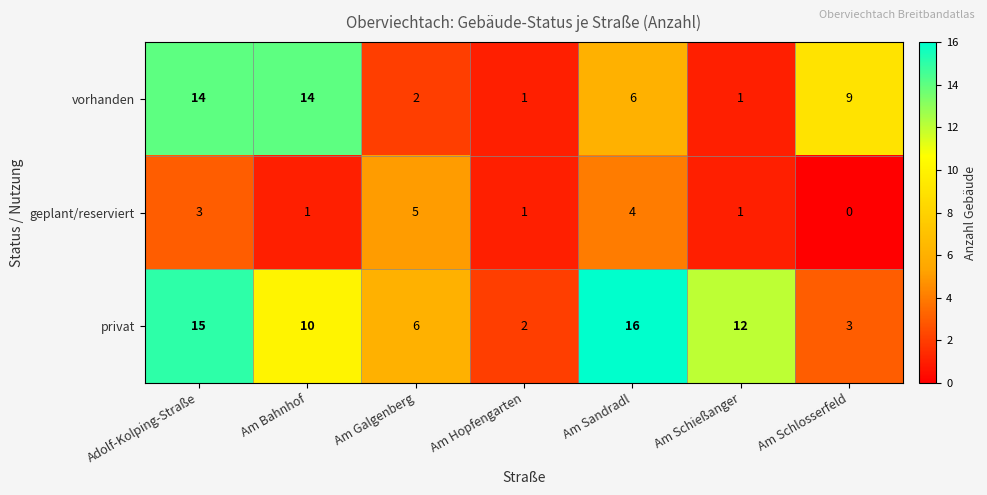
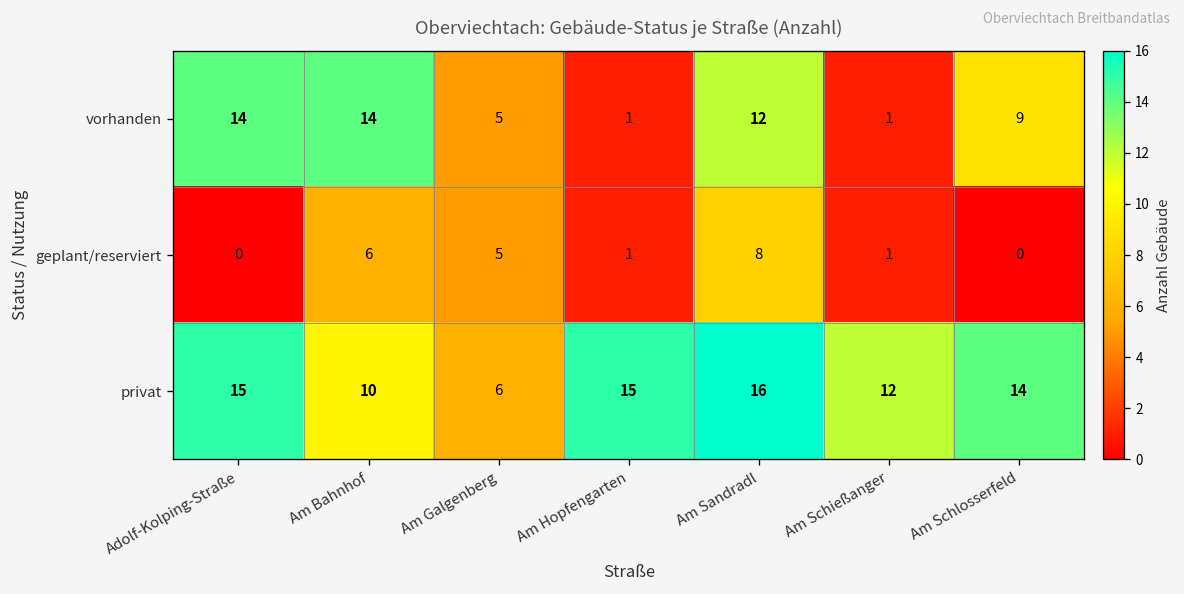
  {
    "vorhanden": {
      "Adolf-Kolping-Straße": 14,
      "Am Bahnhof": 14,
-     "Am Galgenberg": 2,
+     "Am Galgenberg": 5,
      "Am Hopfengarten": 1,
-     "Am Sandradl": 6,
+     "Am Sandradl": 12,
      "Am Schießanger": 1,
      "Am Schlosserfeld": 9
    },
    "geplant/reserviert": {
-     "Adolf-Kolping-Straße": 3,
-     "Am Bahnhof": 1,
+     "Adolf-Kolping-Straße": 0,
+     "Am Bahnhof": 6,
      "Am Galgenberg": 5,
      "Am Hopfengarten": 1,
-     "Am Sandradl": 4,
+     "Am Sandradl": 8,
      "Am Schießanger": 1,
      "Am Schlosserfeld": 0
    },
    "privat": {
      "Adolf-Kolping-Straße": 15,
      "Am Bahnhof": 10,
      "Am Galgenberg": 6,
-     "Am Hopfengarten": 2,
+     "Am Hopfengarten": 15,
      "Am Sandradl": 16,
      "Am Schießanger": 12,
-     "Am Schlosserfeld": 3
+     "Am Schlosserfeld": 14
    }
  }
